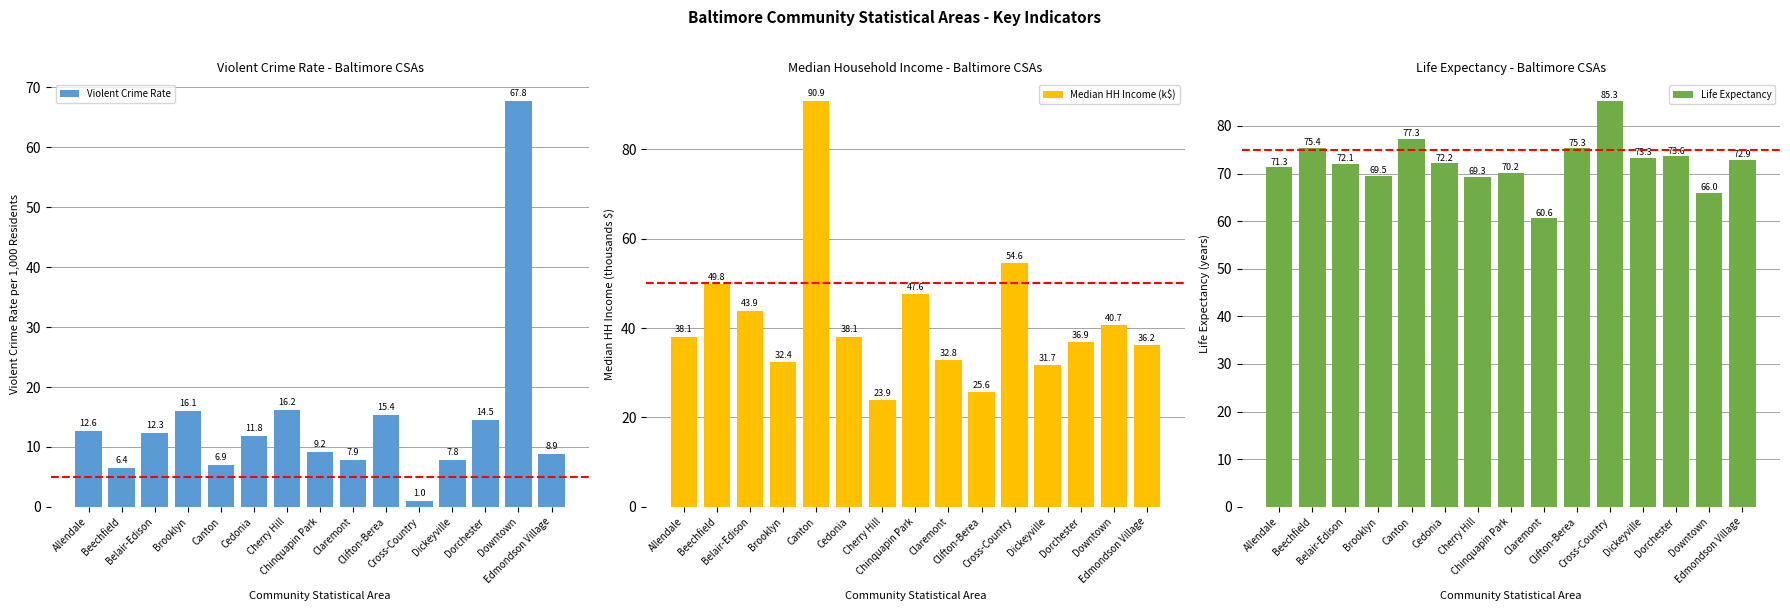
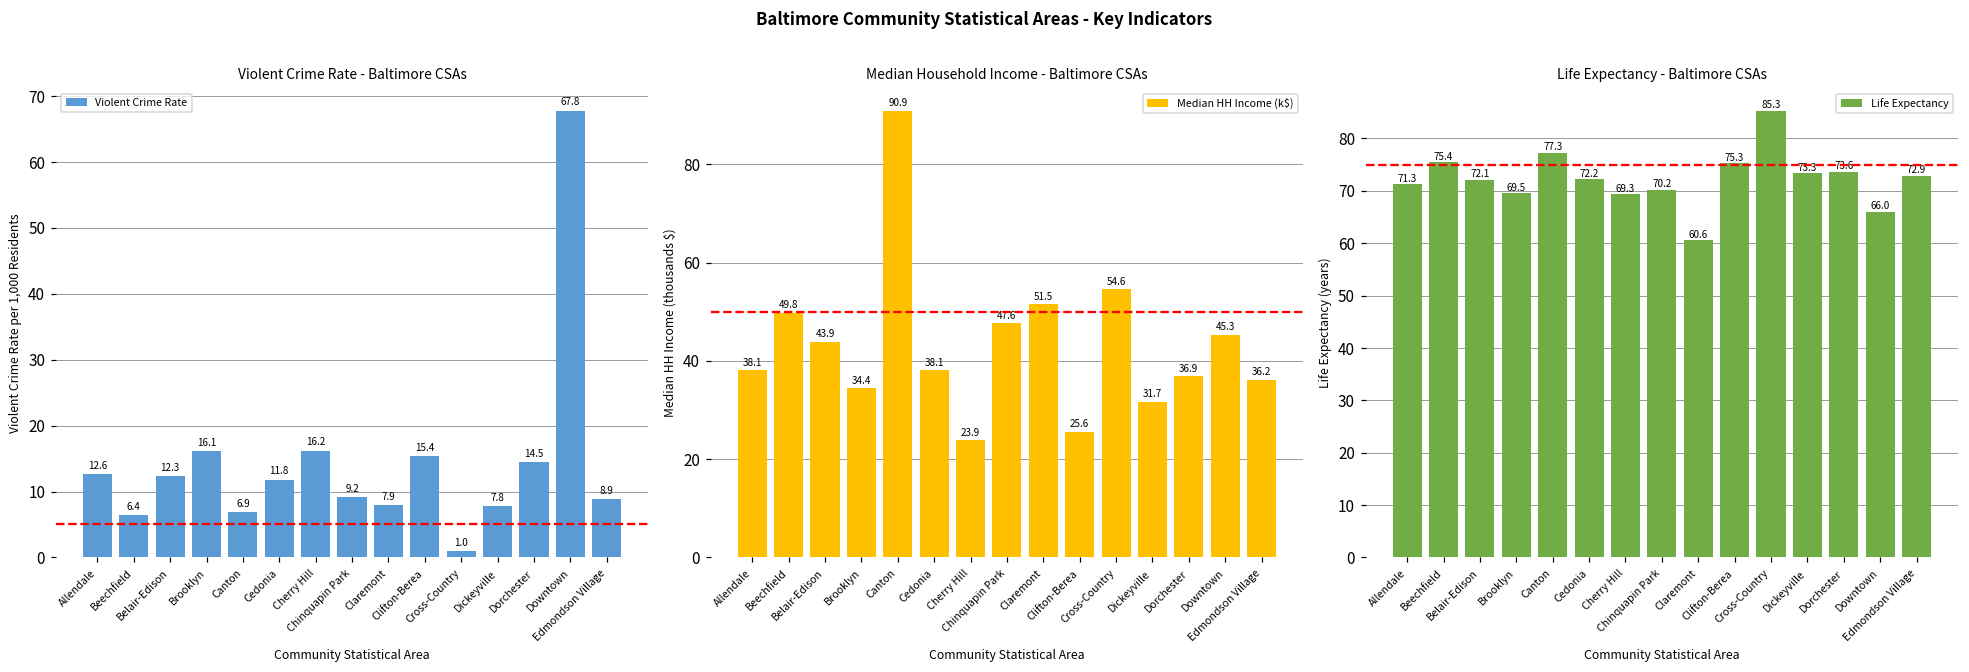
  {
    "Violent Crime Rate - Baltimore CSAs": {
      "Allendale": 12.6,
      "Beechfield": 6.4,
      "Belair-Edison": 12.3,
      "Brooklyn": 16.1,
      "Canton": 6.9,
      "Cedonia": 11.8,
      "Cherry Hill": 16.2,
      "Chinquapin Park": 9.2,
      "Claremont": 7.9,
      "Clifton-Berea": 15.4,
      "Cross-Country": 1.0,
      "Dickeyville": 7.8,
      "Dorchester": 14.5,
      "Downtown": 67.8,
      "Edmondson Village": 8.9
    },
    "Median Household Income - Baltimore CSAs": {
      "Allendale": 38.1,
      "Beechfield": 49.8,
      "Belair-Edison": 43.9,
-     "Brooklyn": 32.4,
+     "Brooklyn": 34.4,
      "Canton": 90.9,
      "Cedonia": 38.1,
      "Cherry Hill": 23.9,
      "Chinquapin Park": 47.6,
-     "Claremont": 32.8,
+     "Claremont": 51.5,
      "Clifton-Berea": 25.6,
      "Cross-Country": 54.6,
      "Dickeyville": 31.7,
      "Dorchester": 36.9,
-     "Downtown": 40.7,
+     "Downtown": 45.3,
      "Edmondson Village": 36.2
    },
    "Life Expectancy - Baltimore CSAs": {
      "Allendale": 71.3,
      "Beechfield": 75.4,
      "Belair-Edison": 72.1,
      "Brooklyn": 69.5,
      "Canton": 77.3,
      "Cedonia": 72.2,
      "Cherry Hill": 69.3,
      "Chinquapin Park": 70.2,
      "Claremont": 60.6,
      "Clifton-Berea": 75.3,
      "Cross-Country": 85.3,
      "Dickeyville": 73.3,
      "Dorchester": 73.6,
      "Downtown": 66.0,
      "Edmondson Village": 72.9
    }
  }
